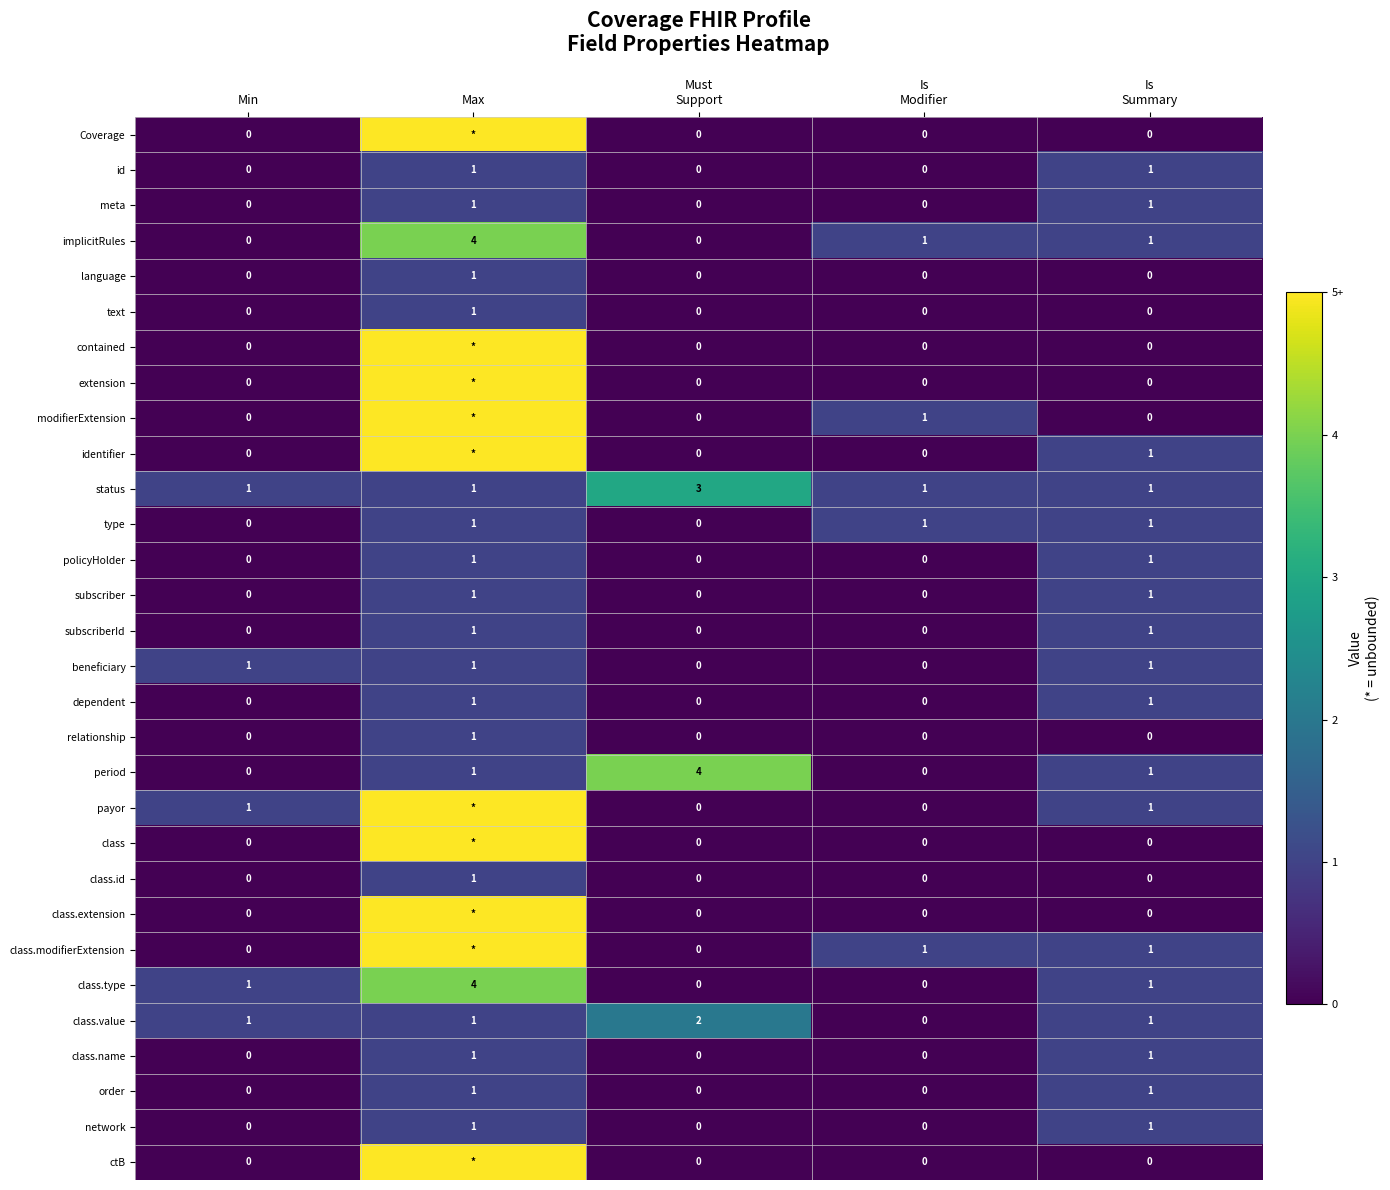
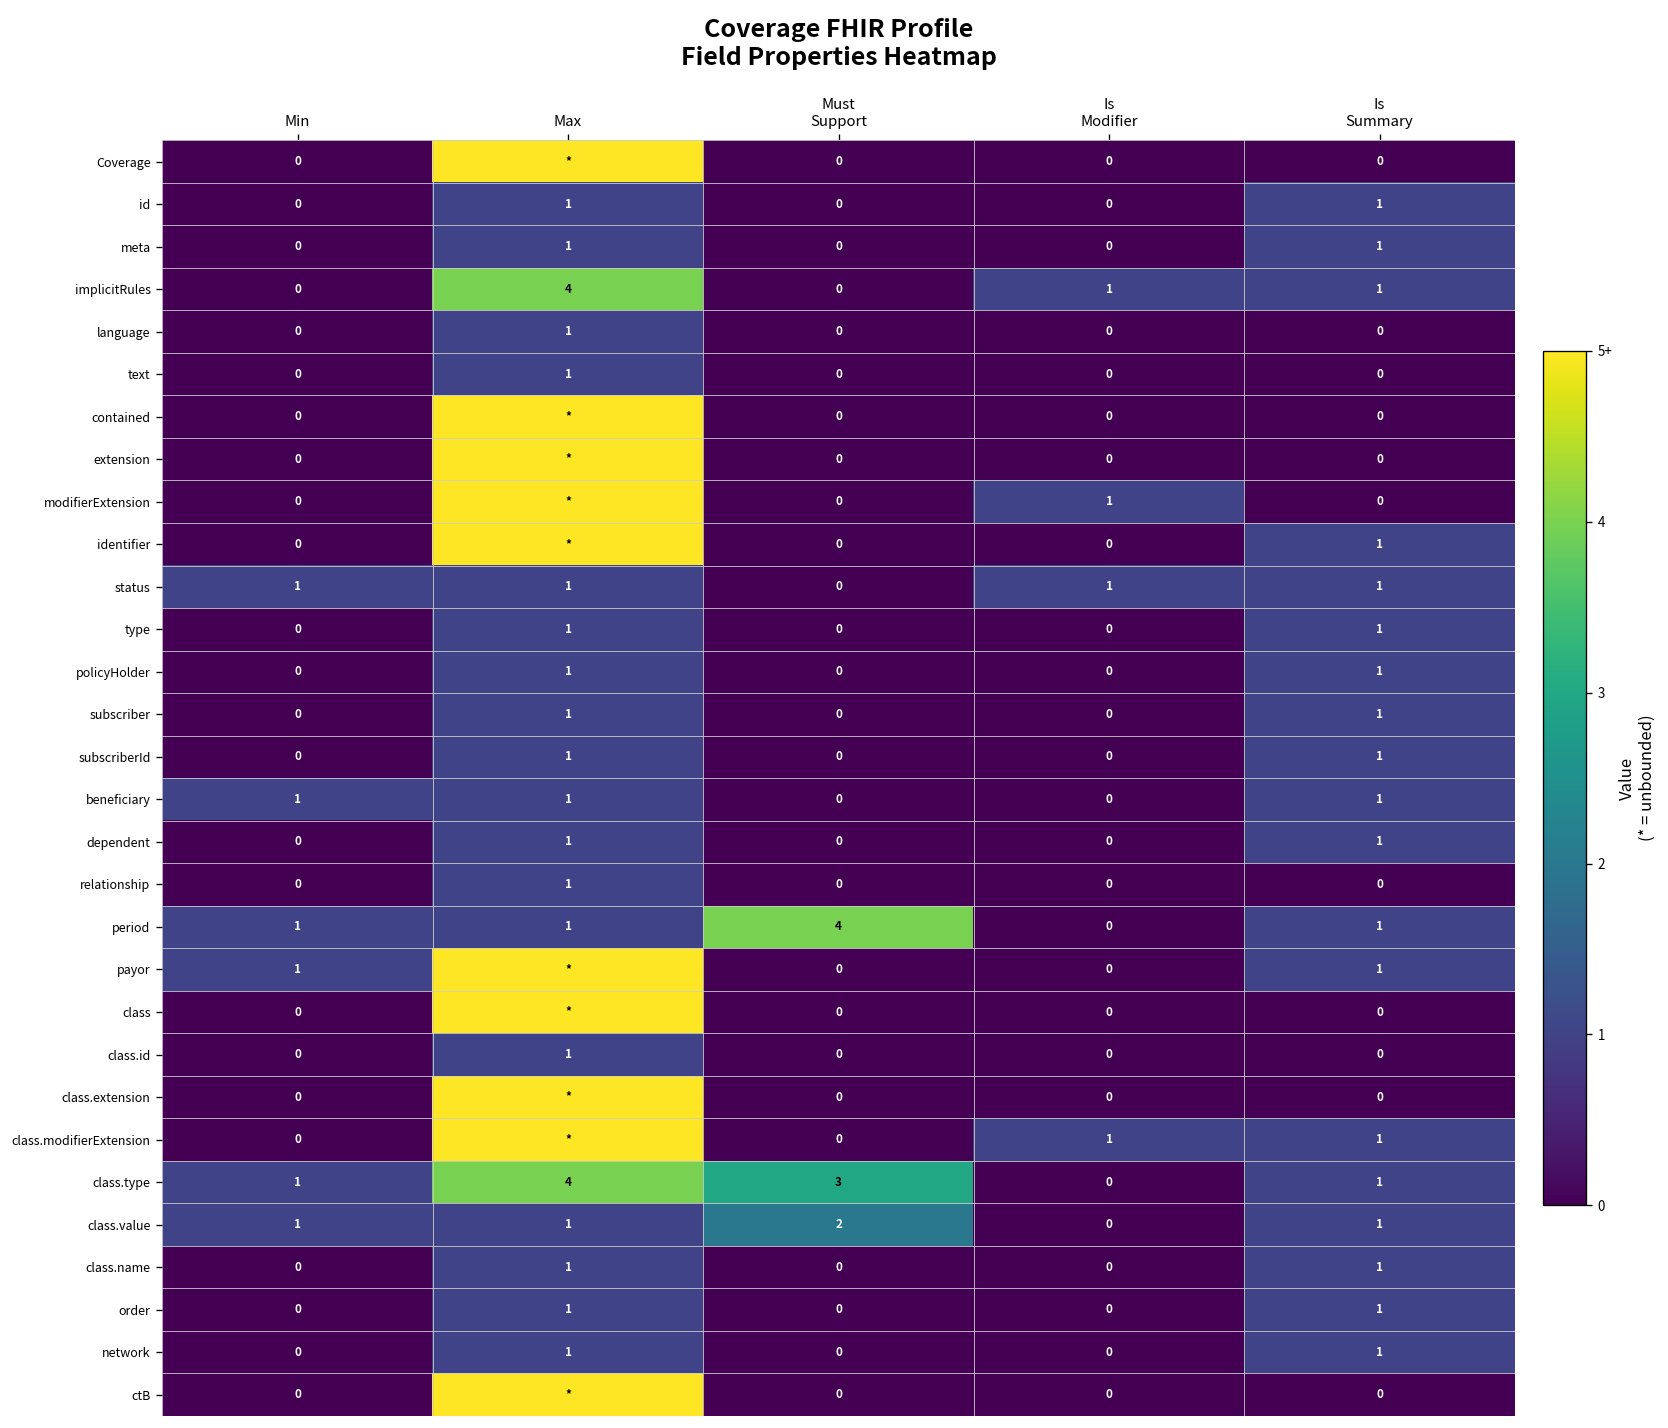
  {
    "Coverage": {
      "Min": 0,
      "Must Support": 0,
      "Is Modifier": 0,
      "Is Summary": 0
    },
    "id": {
      "Min": 0,
      "Max": 1,
      "Must Support": 0,
      "Is Modifier": 0,
      "Is Summary": 1
    },
    "meta": {
      "Min": 0,
      "Max": 1,
      "Must Support": 0,
      "Is Modifier": 0,
      "Is Summary": 1
    },
    "implicitRules": {
      "Min": 0,
      "Max": 4,
      "Must Support": 0,
      "Is Modifier": 1,
      "Is Summary": 1
    },
    "language": {
      "Min": 0,
      "Max": 1,
      "Must Support": 0,
      "Is Modifier": 0,
      "Is Summary": 0
    },
    "text": {
      "Min": 0,
      "Max": 1,
      "Must Support": 0,
      "Is Modifier": 0,
      "Is Summary": 0
    },
    "contained": {
      "Min": 0,
      "Must Support": 0,
      "Is Modifier": 0,
      "Is Summary": 0
    },
    "extension": {
      "Min": 0,
      "Must Support": 0,
      "Is Modifier": 0,
      "Is Summary": 0
    },
    "modifierExtension": {
      "Min": 0,
      "Must Support": 0,
      "Is Modifier": 1,
      "Is Summary": 0
    },
    "identifier": {
      "Min": 0,
      "Must Support": 0,
      "Is Modifier": 0,
      "Is Summary": 1
    },
    "status": {
      "Min": 1,
      "Max": 1,
-     "Must Support": 3,
+     "Must Support": 0,
      "Is Modifier": 1,
      "Is Summary": 1
    },
    "type": {
      "Min": 0,
      "Max": 1,
      "Must Support": 0,
-     "Is Modifier": 1,
+     "Is Modifier": 0,
      "Is Summary": 1
    },
    "policyHolder": {
      "Min": 0,
      "Max": 1,
      "Must Support": 0,
      "Is Modifier": 0,
      "Is Summary": 1
    },
    "subscriber": {
      "Min": 0,
      "Max": 1,
      "Must Support": 0,
      "Is Modifier": 0,
      "Is Summary": 1
    },
    "subscriberId": {
      "Min": 0,
      "Max": 1,
      "Must Support": 0,
      "Is Modifier": 0,
      "Is Summary": 1
    },
    "beneficiary": {
      "Min": 1,
      "Max": 1,
      "Must Support": 0,
      "Is Modifier": 0,
      "Is Summary": 1
    },
    "dependent": {
      "Min": 0,
      "Max": 1,
      "Must Support": 0,
      "Is Modifier": 0,
      "Is Summary": 1
    },
    "relationship": {
      "Min": 0,
      "Max": 1,
      "Must Support": 0,
      "Is Modifier": 0,
      "Is Summary": 0
    },
    "period": {
-     "Min": 0,
+     "Min": 1,
      "Max": 1,
      "Must Support": 4,
      "Is Modifier": 0,
      "Is Summary": 1
    },
    "payor": {
      "Min": 1,
      "Must Support": 0,
      "Is Modifier": 0,
      "Is Summary": 1
    },
    "class": {
      "Min": 0,
      "Must Support": 0,
      "Is Modifier": 0,
      "Is Summary": 0
    },
    "class.id": {
      "Min": 0,
      "Max": 1,
      "Must Support": 0,
      "Is Modifier": 0,
      "Is Summary": 0
    },
    "class.extension": {
      "Min": 0,
      "Must Support": 0,
      "Is Modifier": 0,
      "Is Summary": 0
    },
    "class.modifierExtension": {
      "Min": 0,
      "Must Support": 0,
      "Is Modifier": 1,
      "Is Summary": 1
    },
    "class.type": {
      "Min": 1,
      "Max": 4,
-     "Must Support": 0,
+     "Must Support": 3,
      "Is Modifier": 0,
      "Is Summary": 1
    },
    "class.value": {
      "Min": 1,
      "Max": 1,
      "Must Support": 2,
      "Is Modifier": 0,
      "Is Summary": 1
    },
    "class.name": {
      "Min": 0,
      "Max": 1,
      "Must Support": 0,
      "Is Modifier": 0,
      "Is Summary": 1
    },
    "order": {
      "Min": 0,
      "Max": 1,
      "Must Support": 0,
      "Is Modifier": 0,
      "Is Summary": 1
    },
    "network": {
      "Min": 0,
      "Max": 1,
      "Must Support": 0,
      "Is Modifier": 0,
      "Is Summary": 1
    },
    "ctB": {
      "Min": 0,
      "Must Support": 0,
      "Is Modifier": 0,
      "Is Summary": 0
    }
  }
